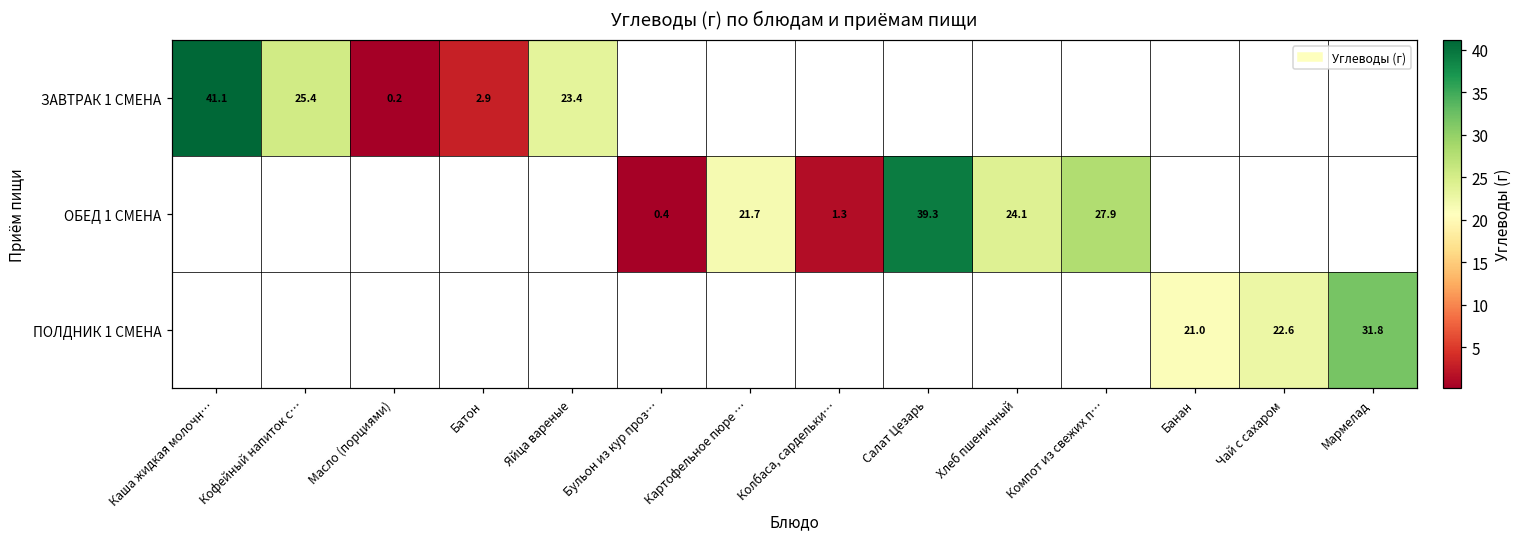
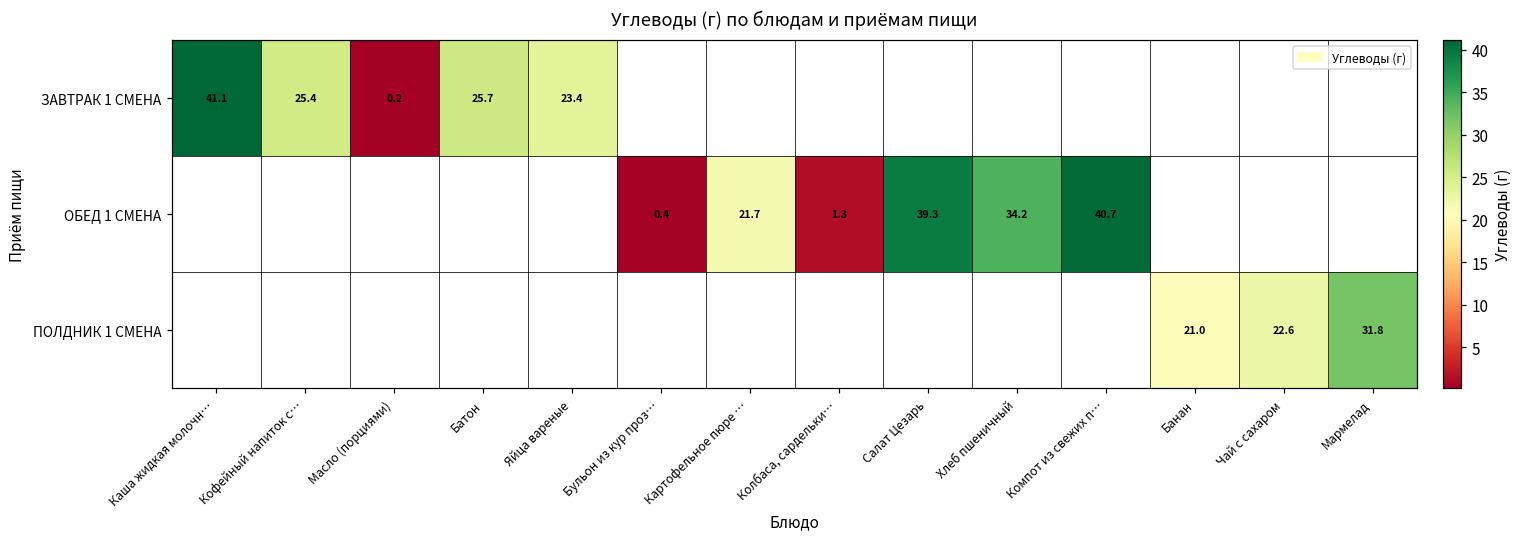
  {
    "ЗАВТРАК 1 СМЕНА": {
      "Каша жидкая молочн…": 41.1,
      "Кофейный напиток с…": 25.4,
      "Масло (порциями)": 0.2,
-     "Батон": 2.9,
+     "Батон": 25.7,
      "Яйца вареные": 23.4
    },
    "ОБЕД 1 СМЕНА": {
      "Бульон из кур проз…": 0.4,
      "Картофельное пюре …": 21.7,
      "Колбаса, сардельки…": 1.3,
      "Салат Цезарь": 39.3,
-     "Хлеб пшеничный": 24.1,
-     "Компот из свежих п…": 27.9
+     "Хлеб пшеничный": 34.2,
+     "Компот из свежих п…": 40.7
    },
    "ПОЛДНИК 1 СМЕНА": {
      "Банан": 21.0,
      "Чай с сахаром": 22.6,
      "Мармелад": 31.8
    }
  }
